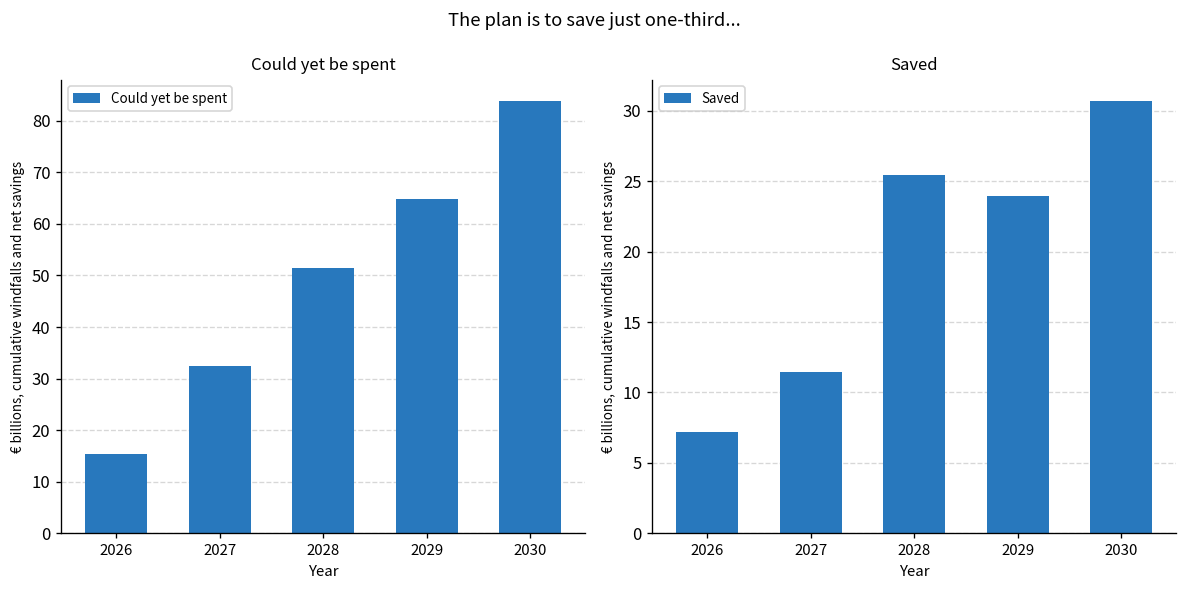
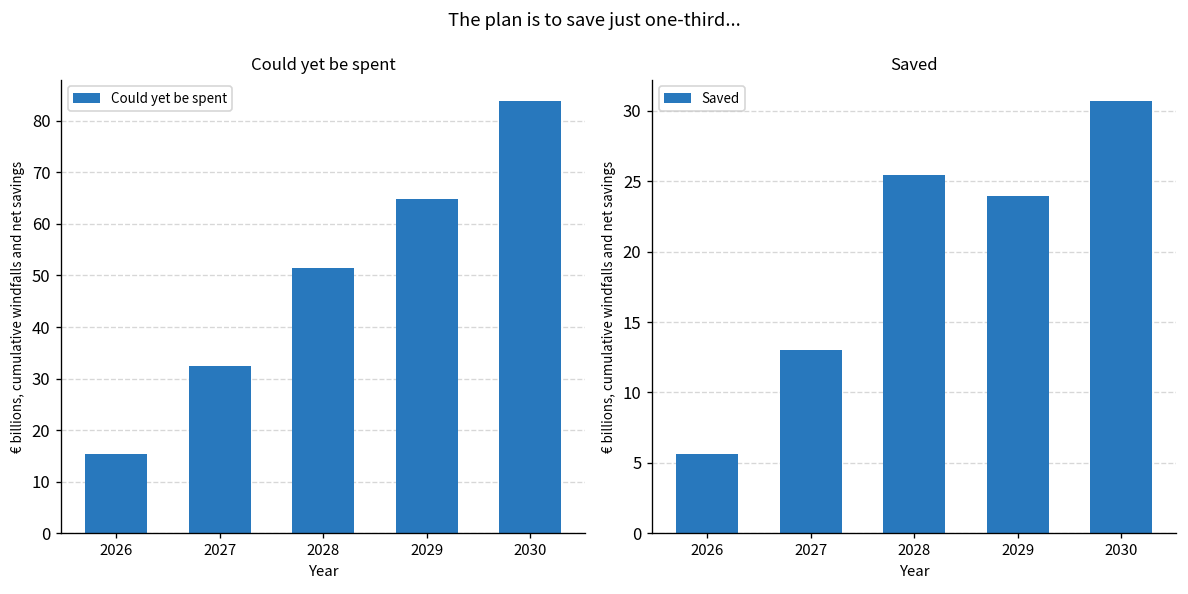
  {
    "Could yet be spent": {
      "2026": 15,
      "2027": 32,
      "2028": 51,
      "2029": 65,
      "2030": 84
    },
    "Saved": {
-     "2026": 7.2,
-     "2027": 11.5,
+     "2026": 5.6,
+     "2027": 13.0,
      "2028": 25.5,
      "2029": 24.0,
      "2030": 30.7
    }
  }
